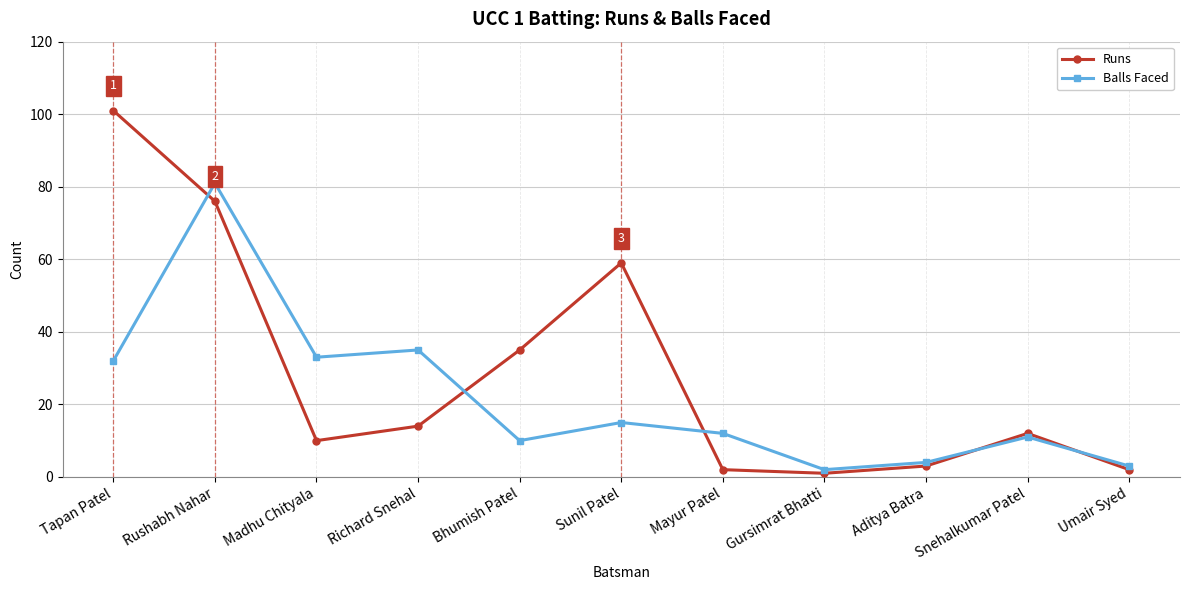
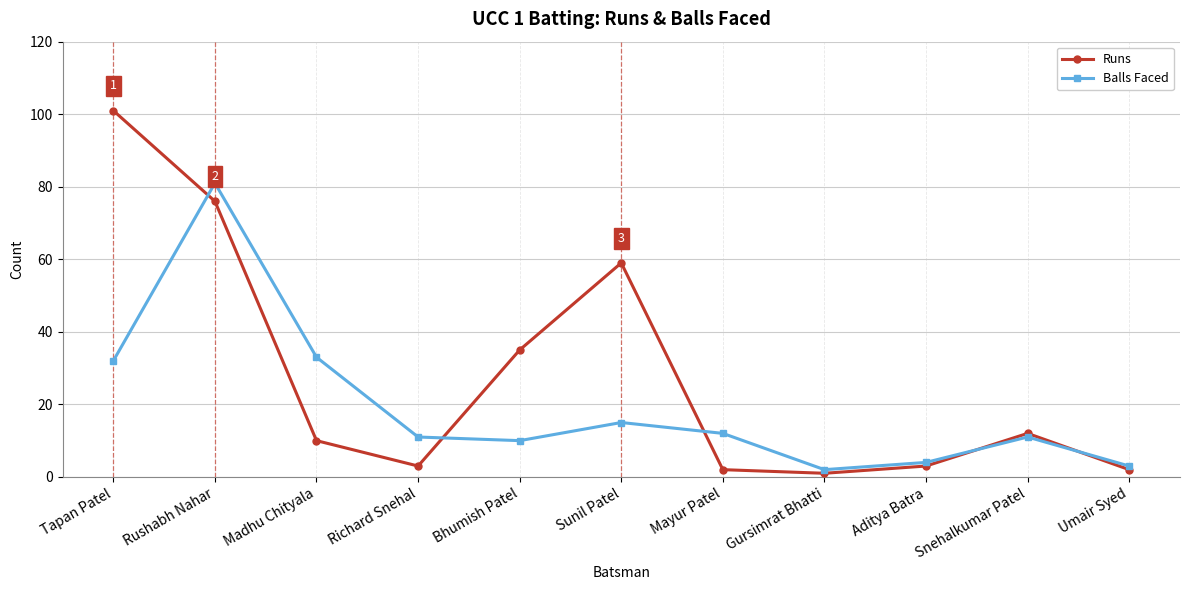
  {
    "Runs": {
      "Rushabh Nahar": 76,
      "Madhu Chityala": 10,
-     "Richard Snehal": 14,
+     "Richard Snehal": 3,
      "Bhumish Patel": 35,
      "Mayur Patel": 2,
      "Gursimrat Bhatti": 1,
      "Aditya Batra": 3,
      "Snehalkumar Patel": 12,
      "Umair Syed": 2
    },
    "Balls Faced": {
      "Tapan Patel": 32,
      "Madhu Chityala": 33,
-     "Richard Snehal": 35,
+     "Richard Snehal": 11,
      "Bhumish Patel": 10,
      "Sunil Patel": 15,
      "Mayur Patel": 12,
      "Gursimrat Bhatti": 2,
      "Aditya Batra": 4,
      "Snehalkumar Patel": 11,
      "Umair Syed": 3
    }
  }
